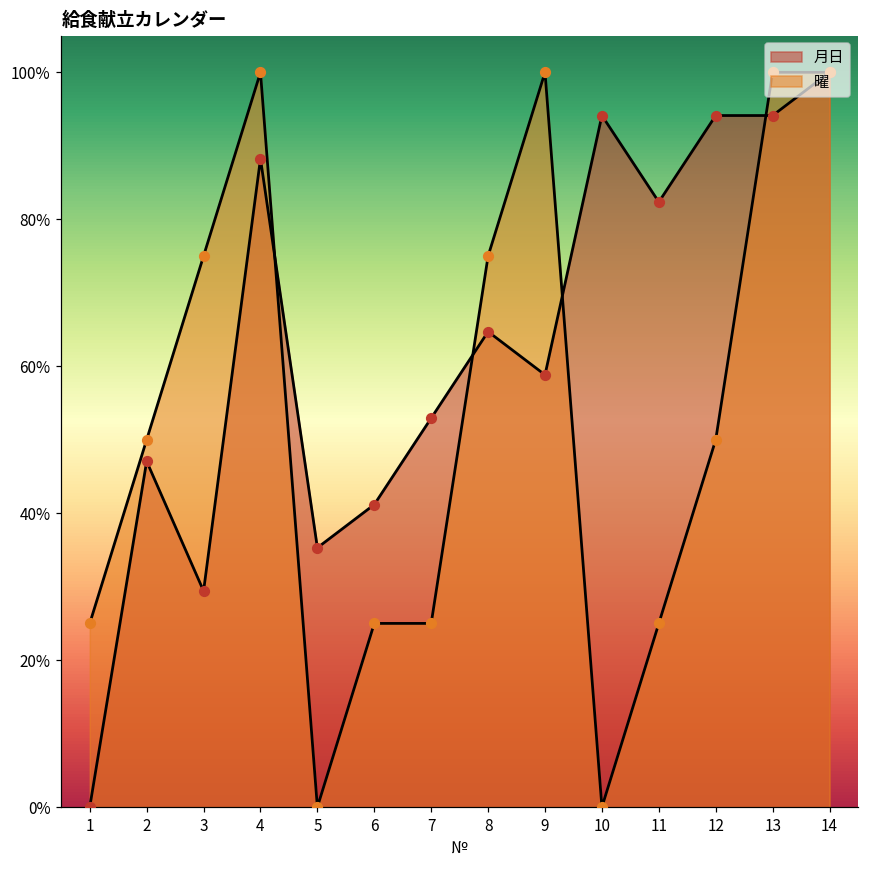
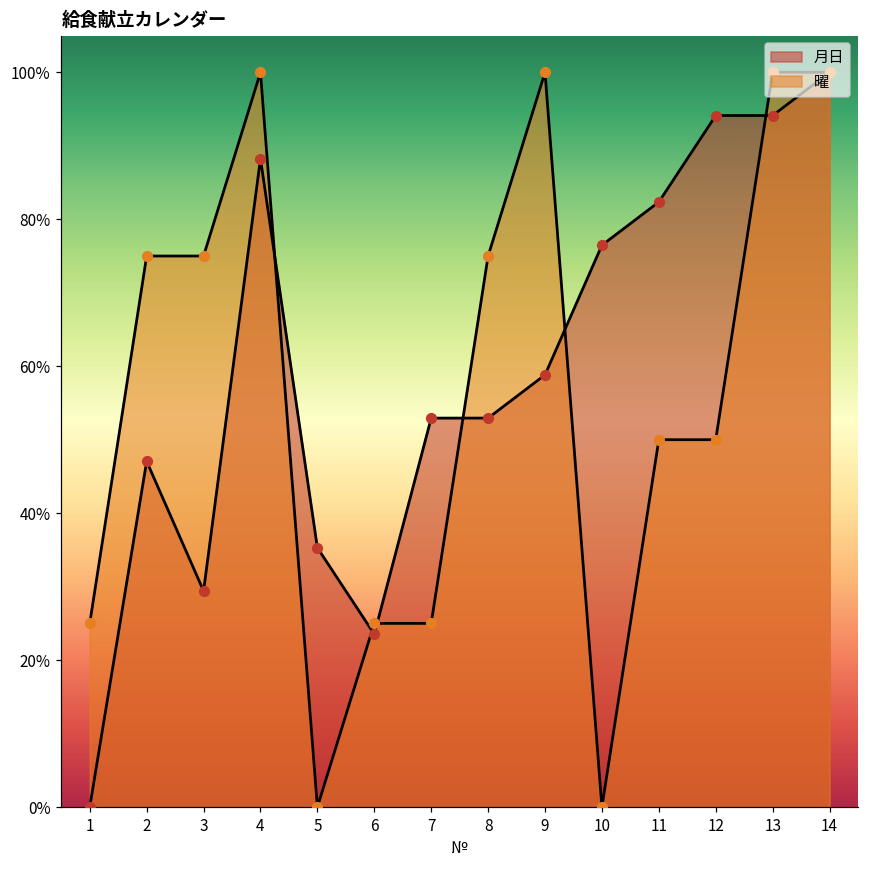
  {
    "月日": {
      "1": "0%",
      "2": "47%",
      "3": "29%",
      "4": "88%",
      "5": "35%",
-     "6": "41%",
+     "6": "24%",
      "7": "53%",
-     "8": "65%",
+     "8": "53%",
      "9": "59%",
-     "10": "94%",
+     "10": "76%",
      "11": "82%",
      "12": "94%",
      "13": "94%"
    },
    "曜": {
      "1": "25%",
-     "2": "50%",
+     "2": "75%",
      "3": "75%",
      "4": "100%",
      "5": "0%",
      "6": "25%",
      "7": "25%",
      "8": "75%",
      "9": "100%",
      "10": "0%",
-     "11": "25%",
+     "11": "50%",
      "12": "50%"
    }
  }
